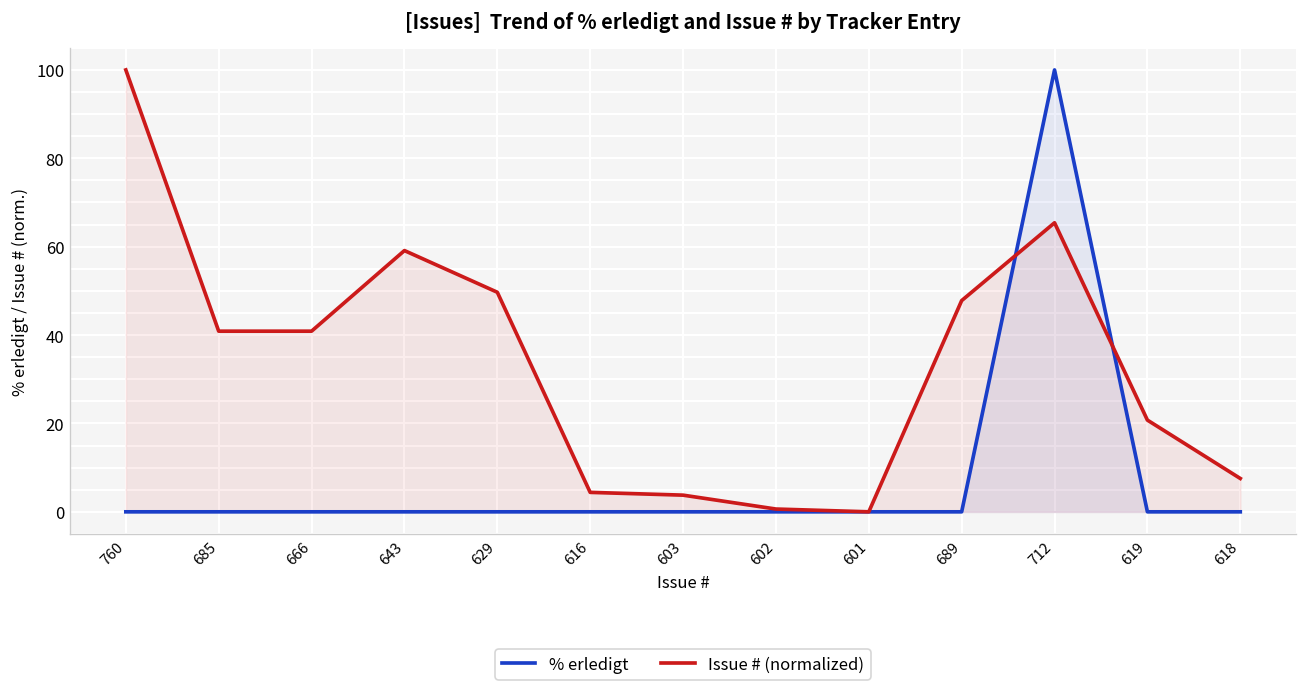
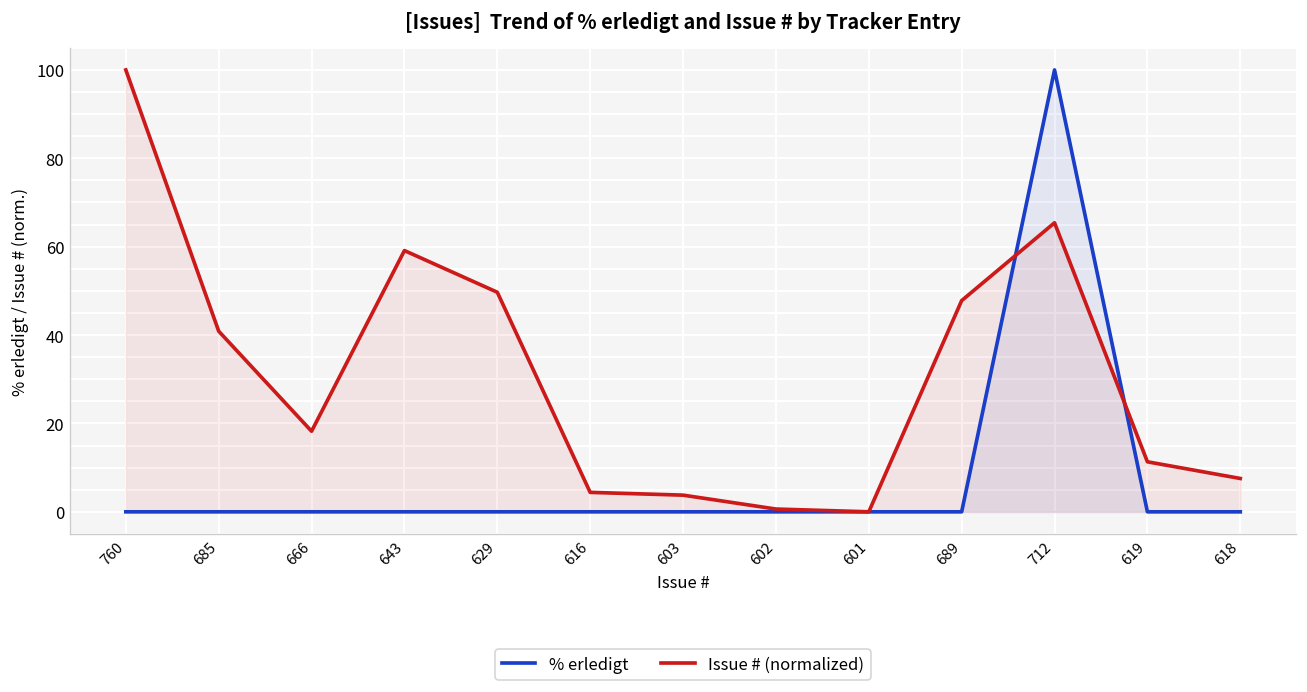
  {
    "% erledigt": {
      "760": 0,
      "685": 0,
      "666": 0,
      "643": 0,
      "629": 0,
      "616": 0,
      "603": 0,
      "689": 0,
      "712": 100,
      "619": 0,
      "618": 0
    },
    "Issue # (normalized)": {
      "760": 100,
      "685": 41,
-     "666": 41,
+     "666": 18,
      "643": 59,
      "629": 50,
      "616": 4,
      "603": 4,
      "689": 48,
      "712": 65,
-     "619": 21,
+     "619": 11,
      "618": 8
    }
  }
